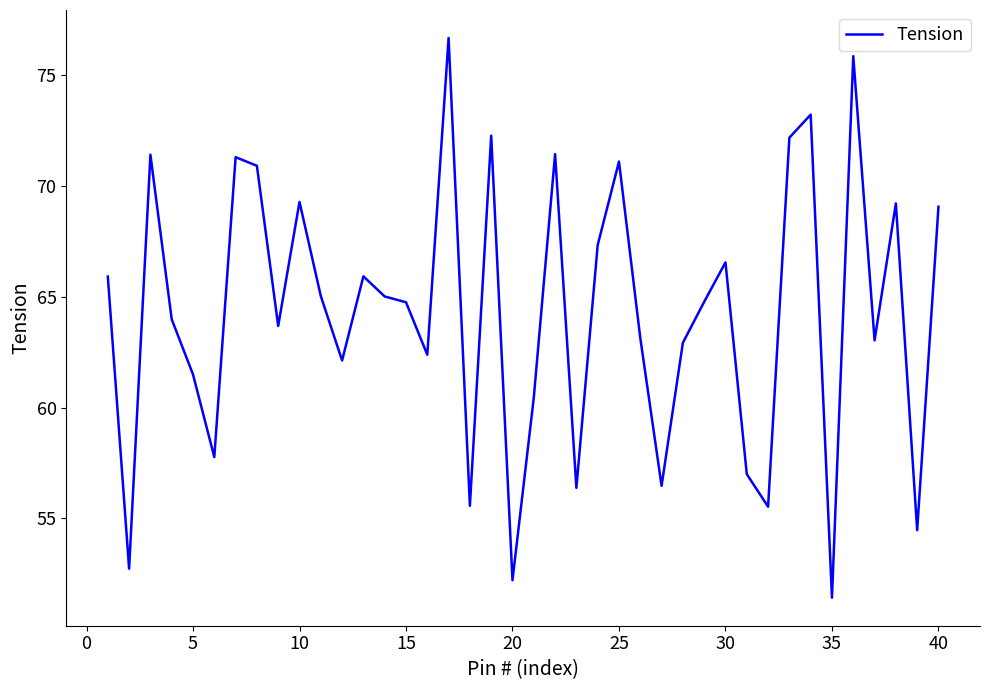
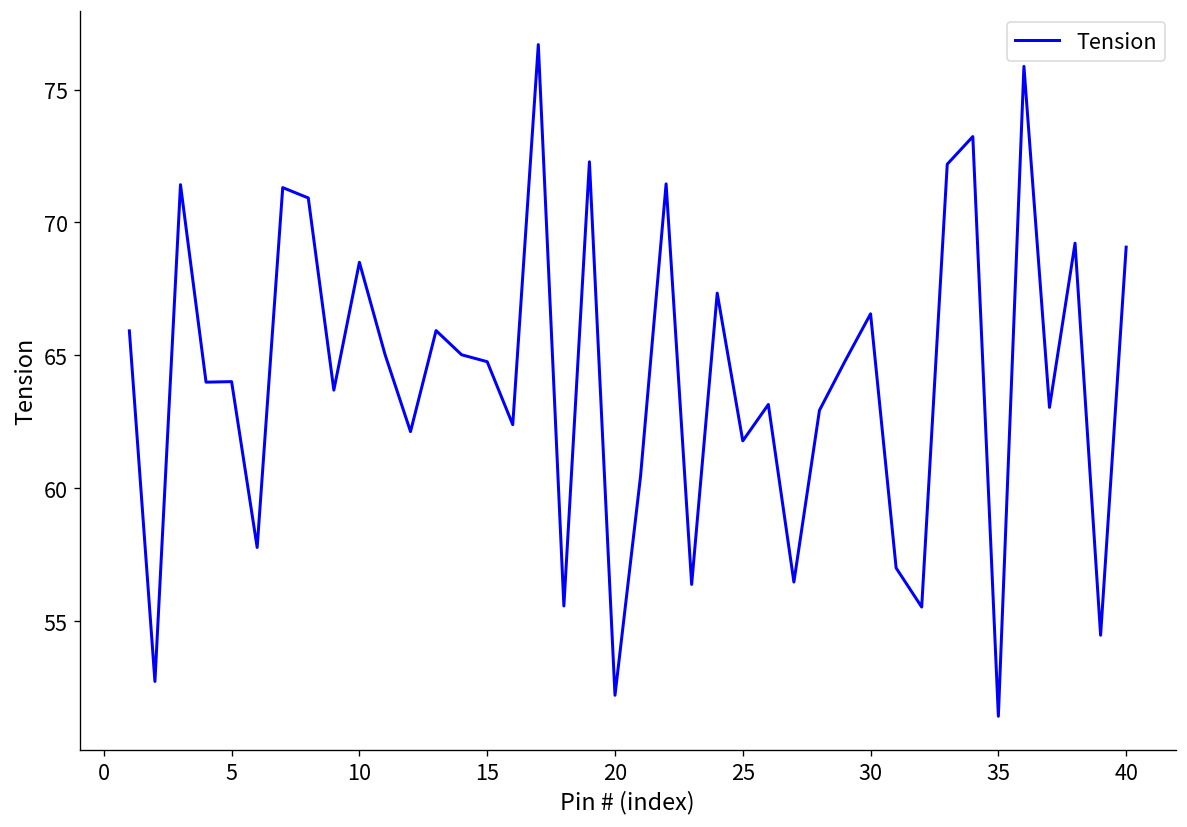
  {
-   "5": 61.5,
-   "10": 69.3,
+   "5": 64.0,
+   "10": 68.5,
    "15": 64.8,
    "20": 52.2,
-   "25": 71.1,
+   "25": 61.8,
    "30": 66.6,
    "35": 51.4,
    "40": 69.1
  }
